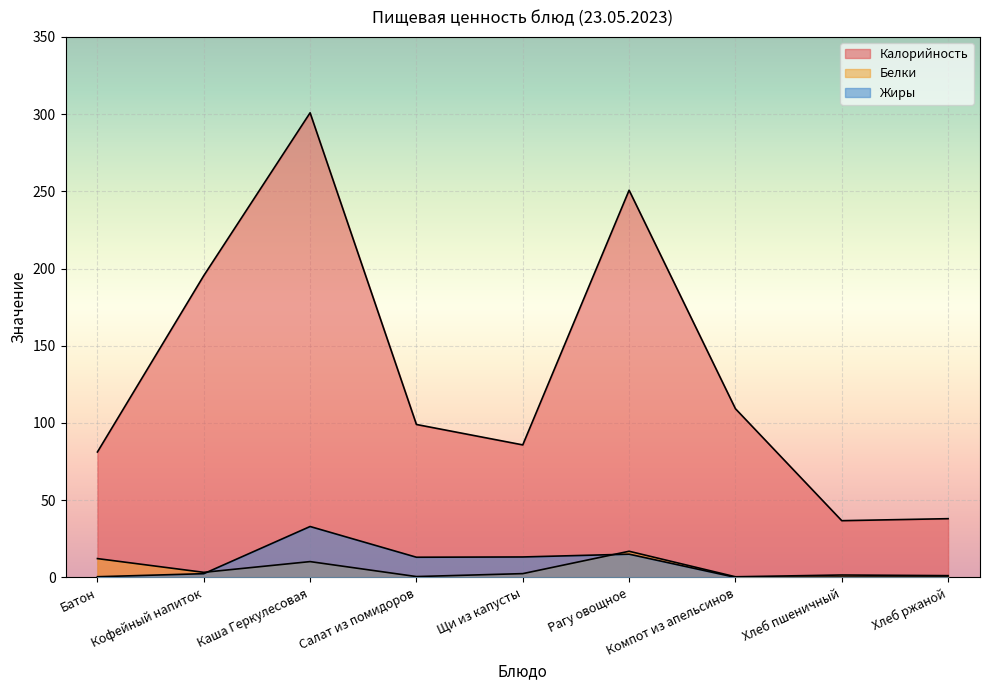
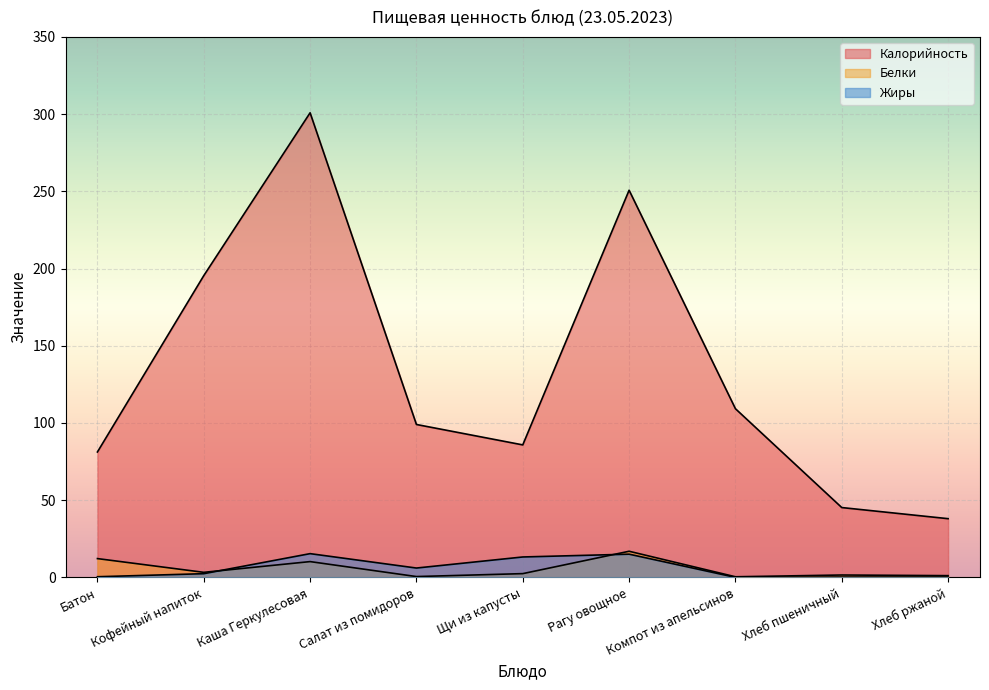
  {
    "Калорийность": {
      "Батон": 81,
      "Кофейный напиток": 195,
      "Каша Геркулесовая": 301,
      "Салат из помидоров": 99,
      "Щи из капусты": 86,
      "Рагу овощное": 251,
      "Компот из апельсинов": 109,
-     "Хлеб пшеничный": 37,
+     "Хлеб пшеничный": 45,
      "Хлеб ржаной": 38
    },
    "Белки": {
      "Батон": 12,
      "Каша Геркулесовая": 10,
      "Салат из помидоров": 1,
      "Щи из капусты": 2,
      "Рагу овощное": 17
    },
    "Жиры": {
      "Батон": 0,
-     "Каша Геркулесовая": 33,
-     "Салат из помидоров": 13,
+     "Каша Геркулесовая": 15,
+     "Салат из помидоров": 6,
      "Щи из капусты": 13,
      "Рагу овощное": 15
    }
  }
